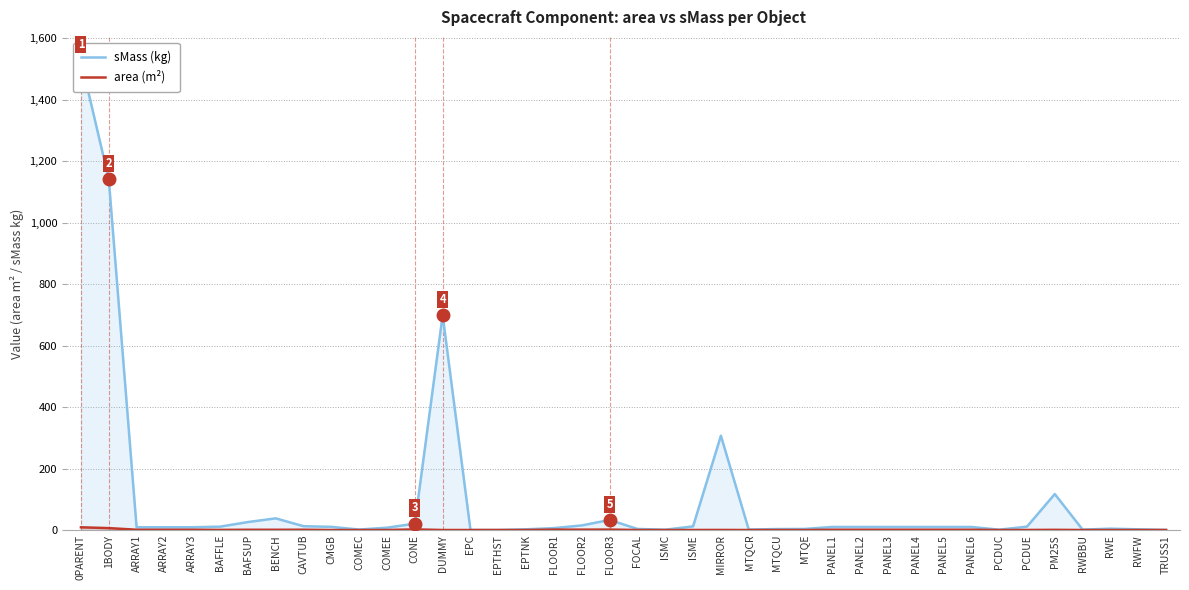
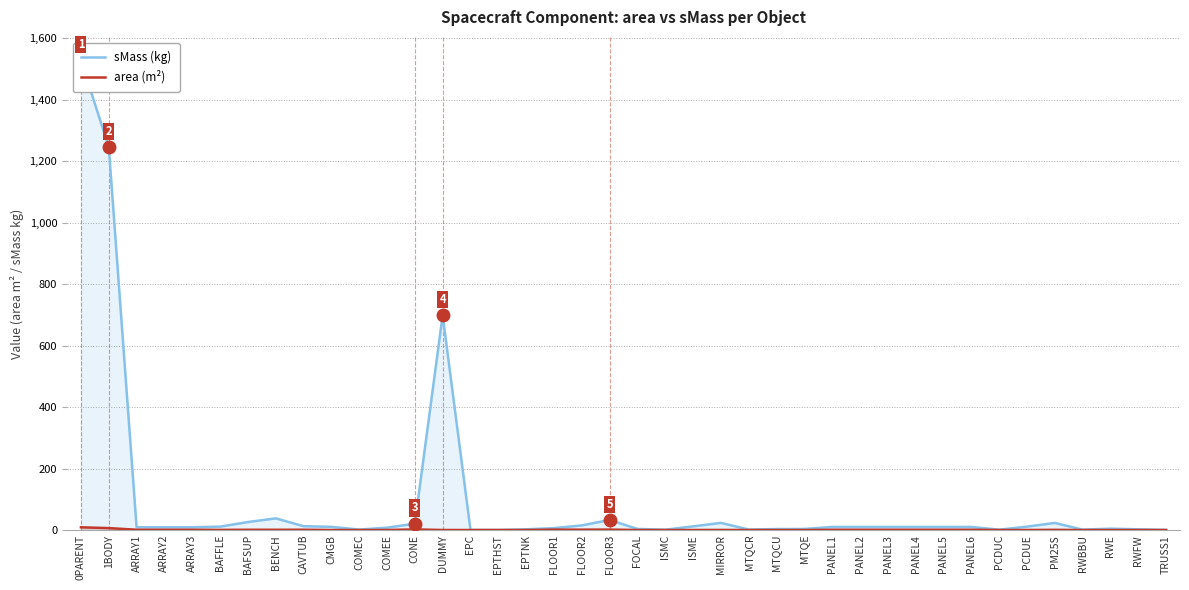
  {
    "sMass (kg)": {
-     "1BODY": "1,140",
+     "1BODY": "1,250",
      "BAFFLE": "10",
      "BAFSUP": "30",
      "BENCH": "40",
      "CAVTUB": "10",
      "CMGB": "10",
      "FLOOR2": "10",
      "ISME": "10",
-     "MIRROR": "310",
+     "MIRROR": "20",
      "PANEL1": "10",
      "PANEL2": "10",
      "PANEL3": "10",
      "PANEL4": "10",
      "PANEL5": "10",
      "PANEL6": "10",
      "PCDUE": "10",
-     "PM25S": "120"
+     "PM25S": "20"
    }
  }
